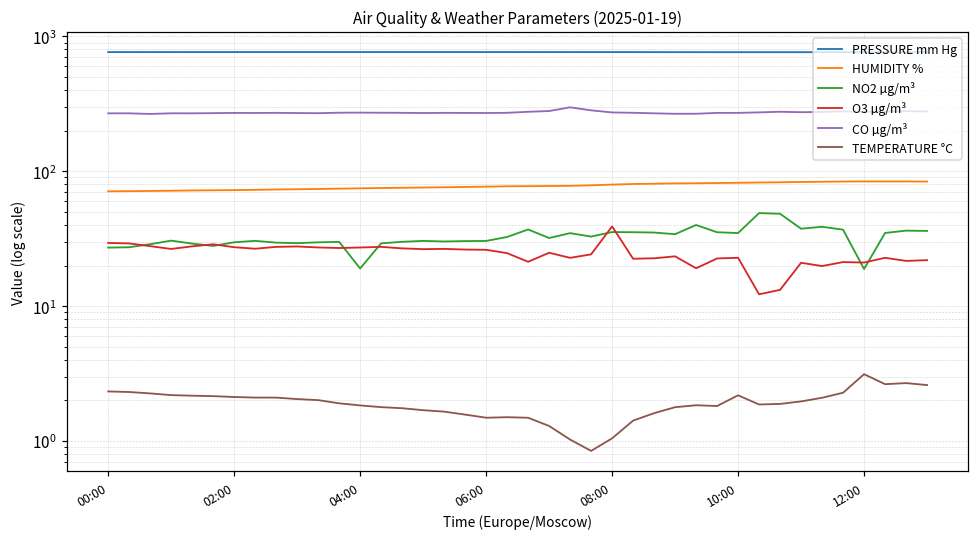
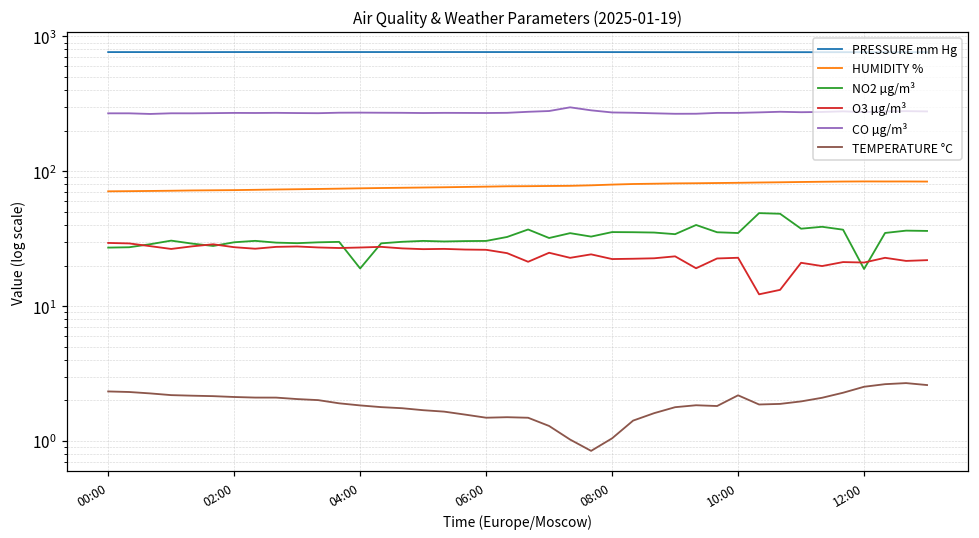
  {
    "PRESSURE mm Hg": {
      "00:00": 800,
      "02:00": 800,
      "04:00": 800,
      "06:00": 800,
      "08:00": 800,
      "10:00": 800
    },
    "HUMIDITY %": {
      "00:00": 70,
      "02:00": 70,
      "04:00": 70,
      "06:00": 80,
      "08:00": 80,
      "10:00": 80,
      "12:00": 80
    },
    "NO2 µg/m³": {
      "00:00": 27,
      "02:00": 30,
      "04:00": 19,
      "06:00": 30,
      "08:00": 35,
      "10:00": 35,
      "12:00": 19
    },
    "O3 µg/m³": {
      "00:00": 29,
      "02:00": 27,
      "04:00": 27,
      "06:00": 26,
-     "08:00": 39,
+     "08:00": 22,
      "10:00": 23,
      "12:00": 21
    },
    "CO µg/m³": {
      "00:00": 270,
      "02:00": 270,
      "04:00": 270,
      "06:00": 270,
      "08:00": 270,
      "10:00": 270
    },
    "TEMPERATURE °C": {
      "00:00": 2.3,
      "02:00": 2.1,
      "04:00": 1.8,
      "06:00": 1.5,
      "08:00": 1.0,
      "10:00": 2.2,
-     "12:00": 3.1
+     "12:00": 2.5
    }
  }
